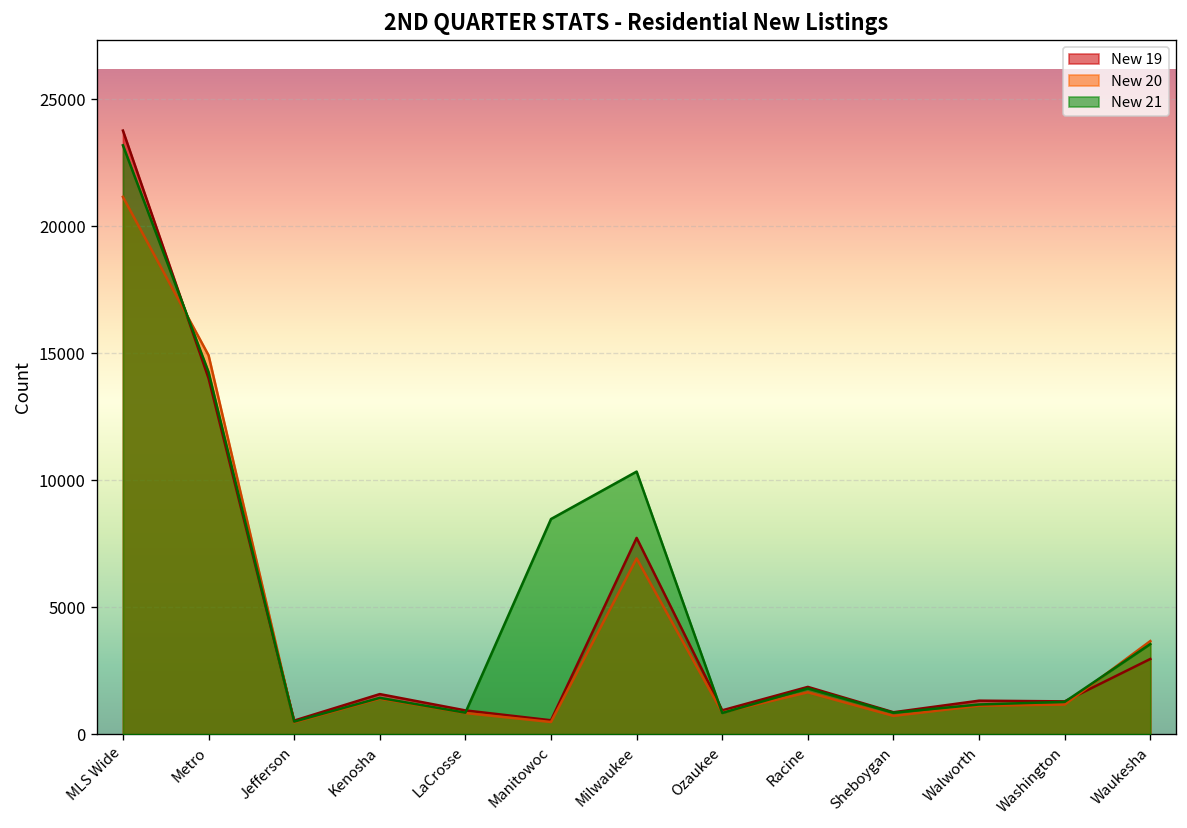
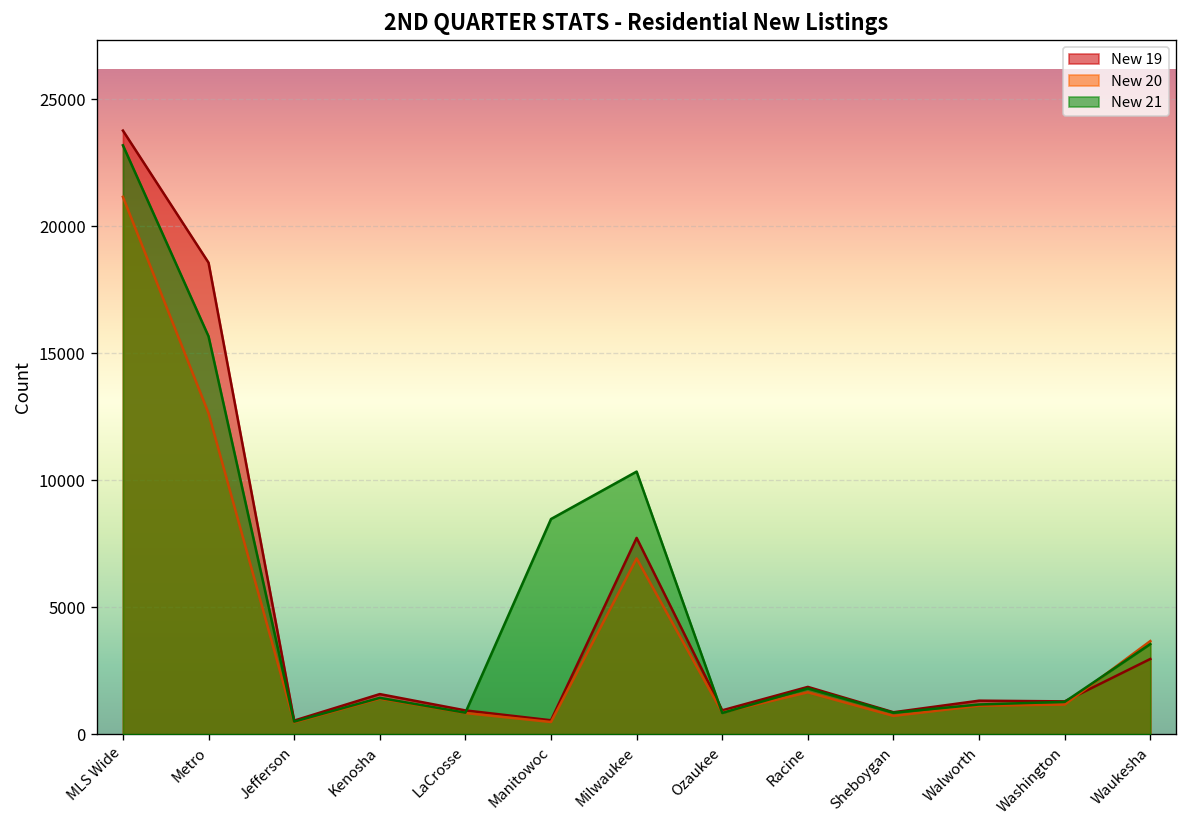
  {
    "New 19": {
      "MLS Wide": 23800,
-     "Metro": 14000,
+     "Metro": 18600,
      "Kenosha": 1600,
      "Milwaukee": 7700,
      "Walworth": 1300,
      "Waukesha": 3000
    },
    "New 20": {
      "MLS Wide": 21200,
-     "Metro": 14900,
+     "Metro": 12600,
      "Milwaukee": 6900,
      "Racine": 1700,
      "Sheboygan": 700
    },
    "New 21": {
      "MLS Wide": 23200,
-     "Metro": 14300,
+     "Metro": 15700,
      "Manitowoc": 8500,
      "Milwaukee": 10300
    }
  }
